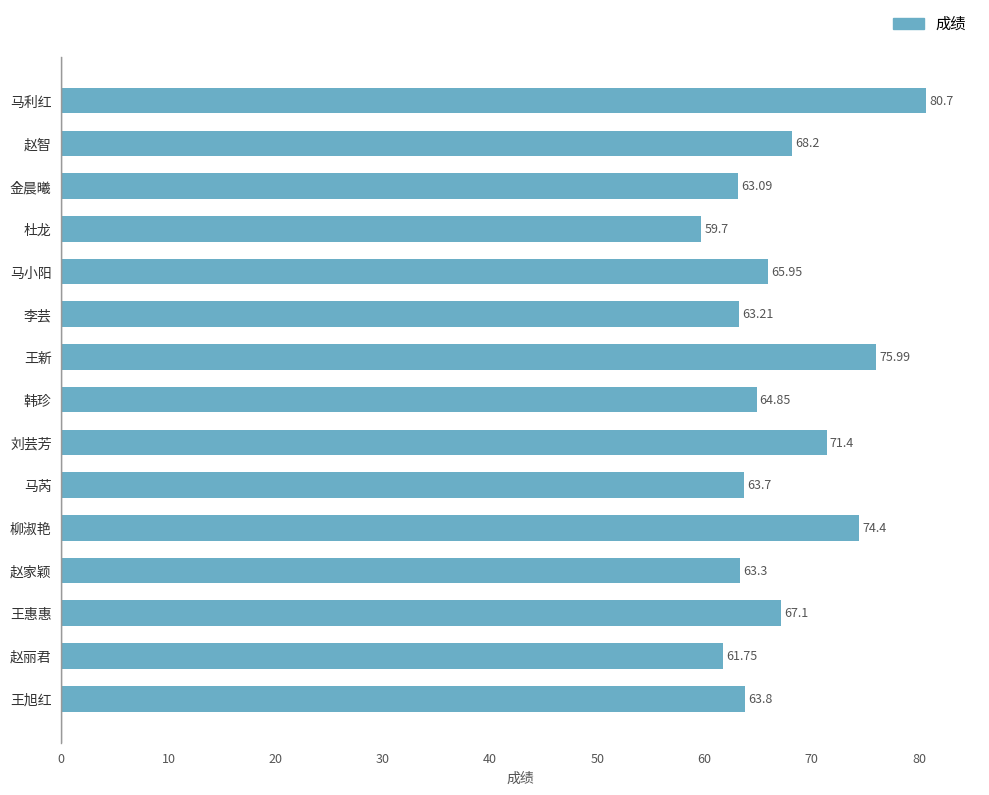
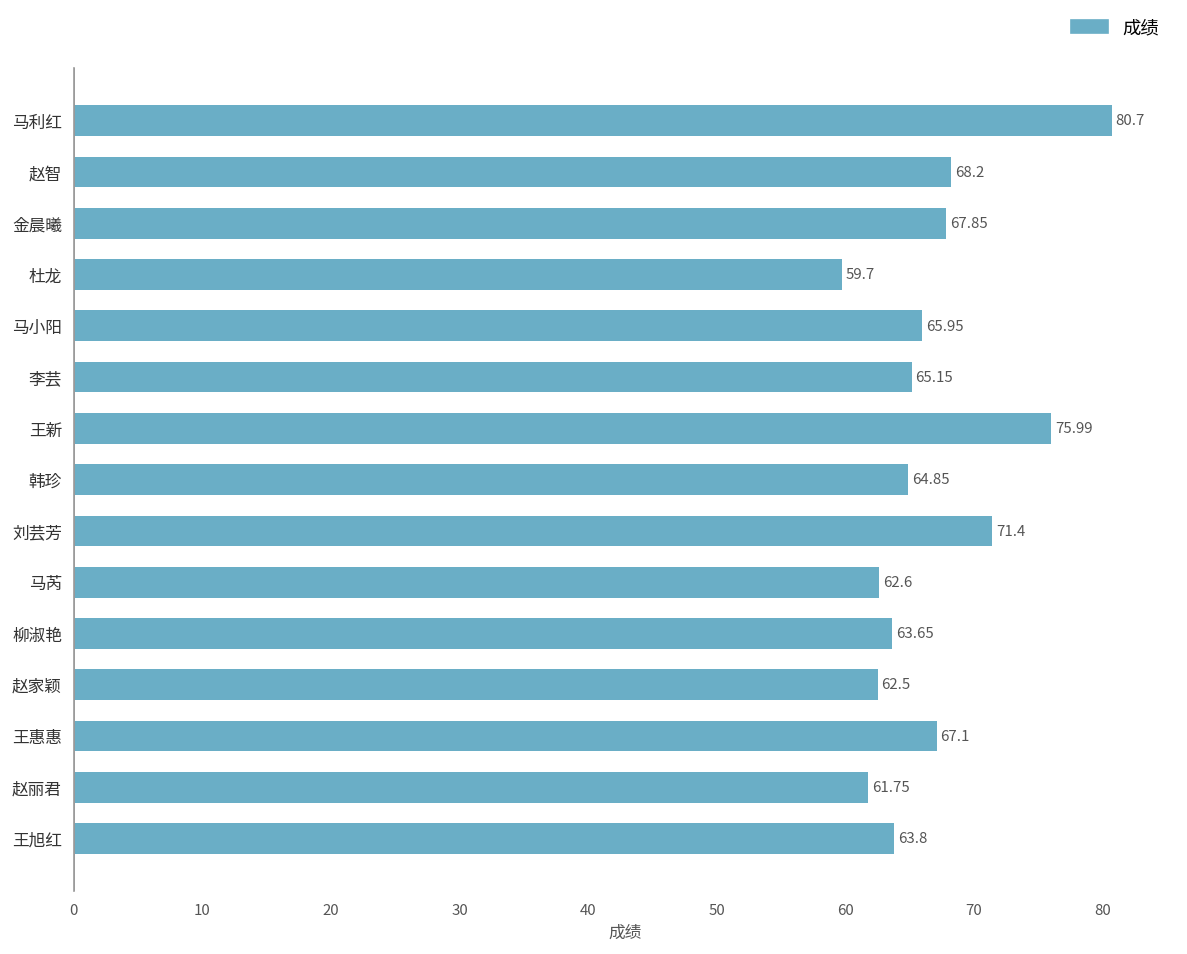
  {
    "马利红": 80.7,
    "赵智": 68.2,
-   "金晨曦": 63.09,
+   "金晨曦": 67.85,
    "杜龙": 59.7,
    "马小阳": 65.95,
-   "李芸": 63.21,
+   "李芸": 65.15,
    "王新": 75.99,
    "韩珍": 64.85,
    "刘芸芳": 71.4,
-   "马芮": 63.7,
-   "柳淑艳": 74.4,
-   "赵家颖": 63.3,
+   "马芮": 62.6,
+   "柳淑艳": 63.65,
+   "赵家颖": 62.5,
    "王惠惠": 67.1,
    "赵丽君": 61.75,
    "王旭红": 63.8
  }
